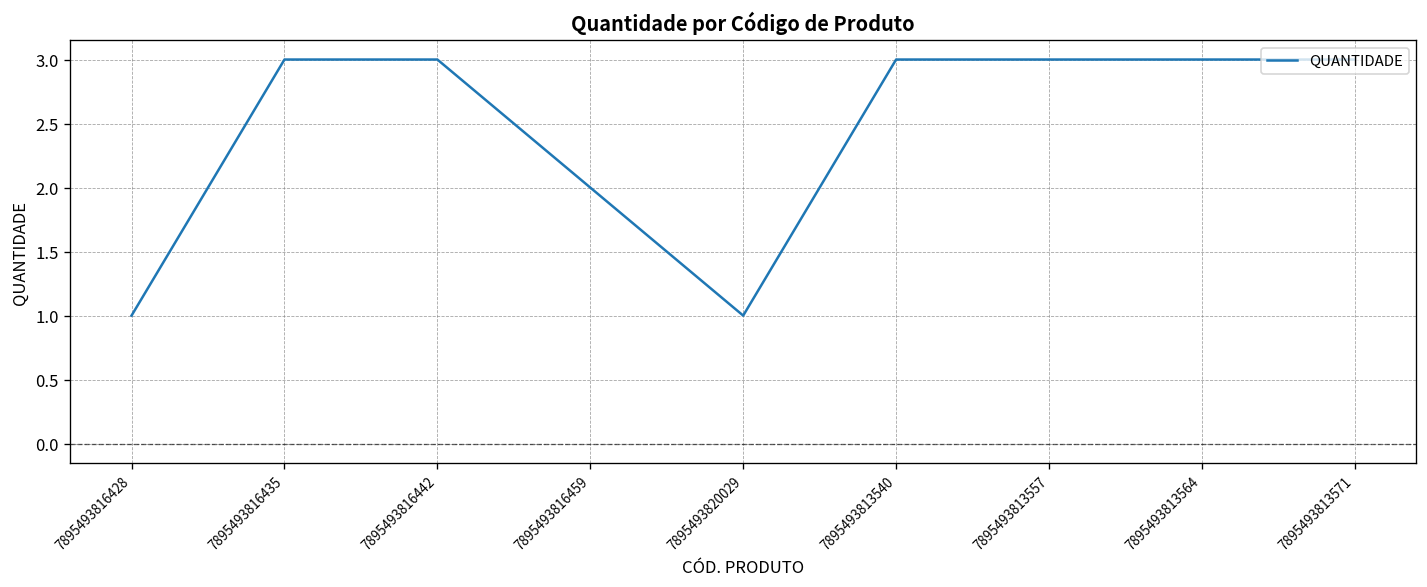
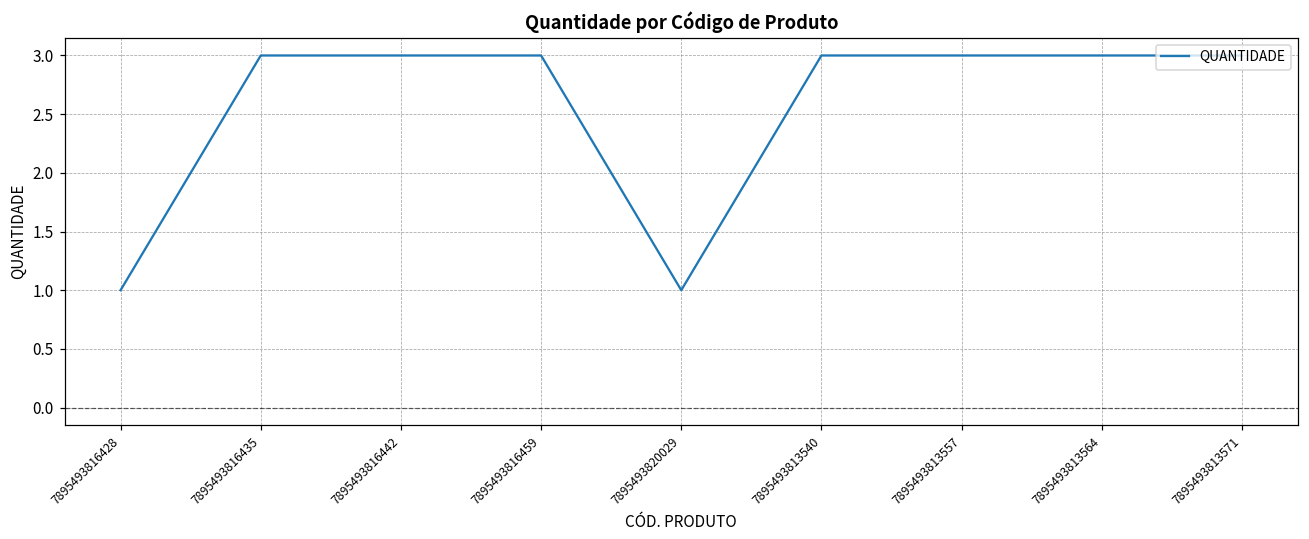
  {
    "7895493816428": 1,
    "7895493816435": 3,
    "7895493816442": 3,
-   "7895493816459": 2,
+   "7895493816459": 3,
    "7895493820029": 1,
    "7895493813540": 3,
    "7895493813557": 3,
    "7895493813564": 3
  }
